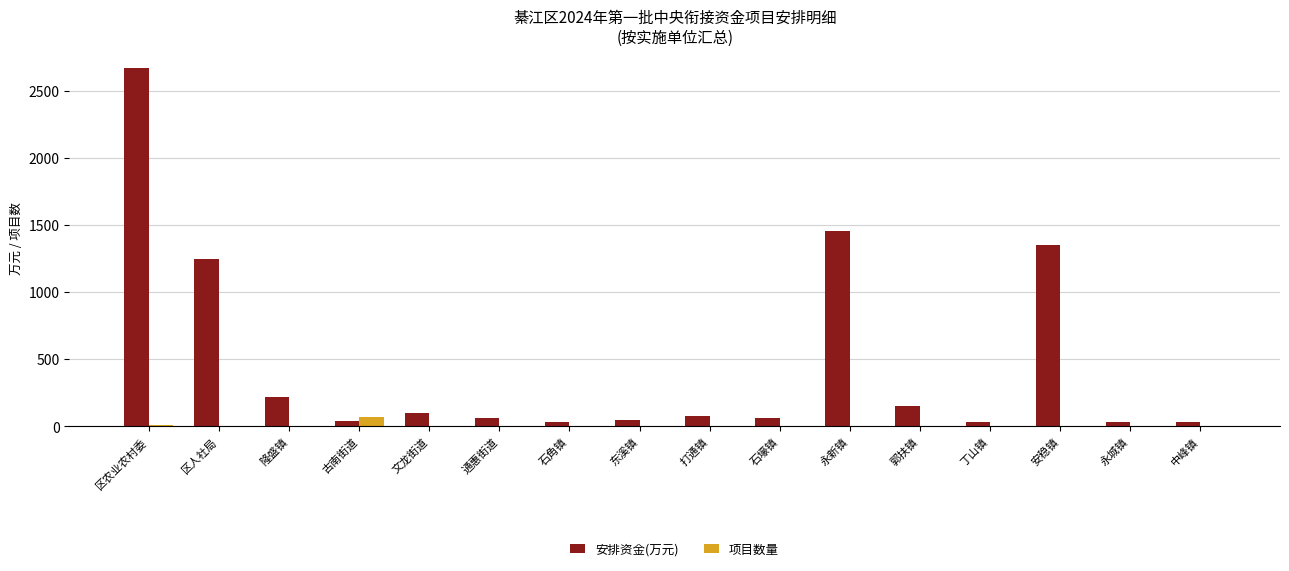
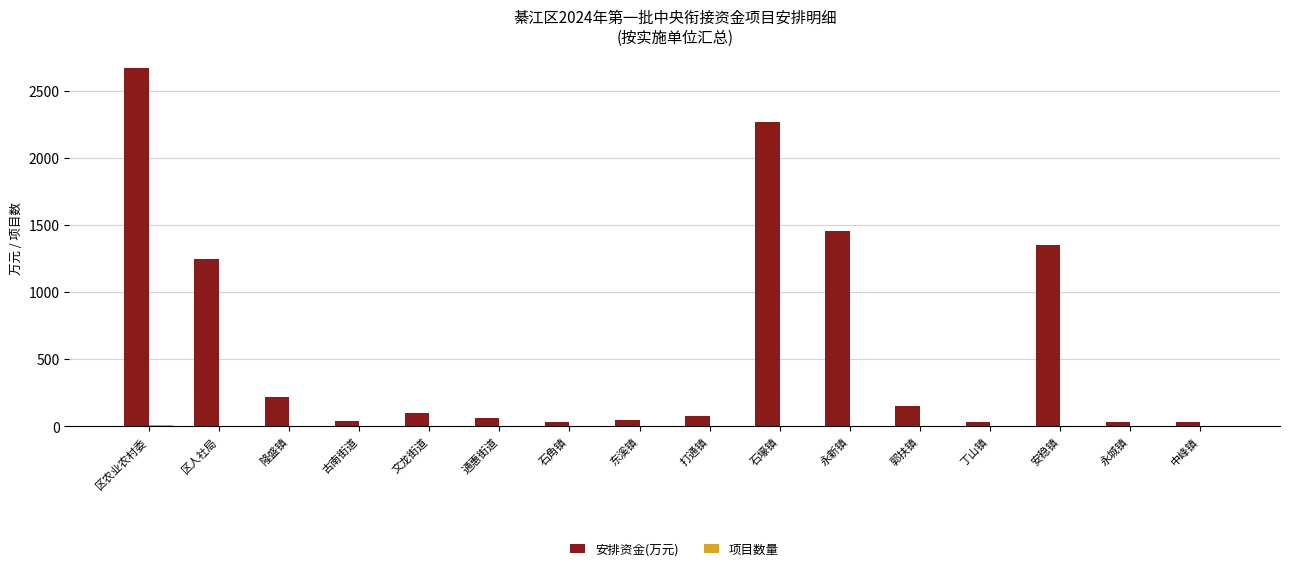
  {
    "安排资金(万元)": {
      "区农业农村委": 2670,
      "区人社局": 1250,
      "隆盛镇": 220,
      "古南街道": 40,
      "文龙街道": 100,
      "通惠街道": 60,
      "石角镇": 40,
      "东溪镇": 50,
      "打通镇": 80,
-     "石壕镇": 60,
+     "石壕镇": 2270,
      "永新镇": 1460,
      "郭扶镇": 150,
      "丁山镇": 30,
      "安稳镇": 1350,
      "永城镇": 30,
      "中峰镇": 30
    },
    "项目数量": {
-     "古南街道": 70
+     "古南街道": 0
    }
  }
